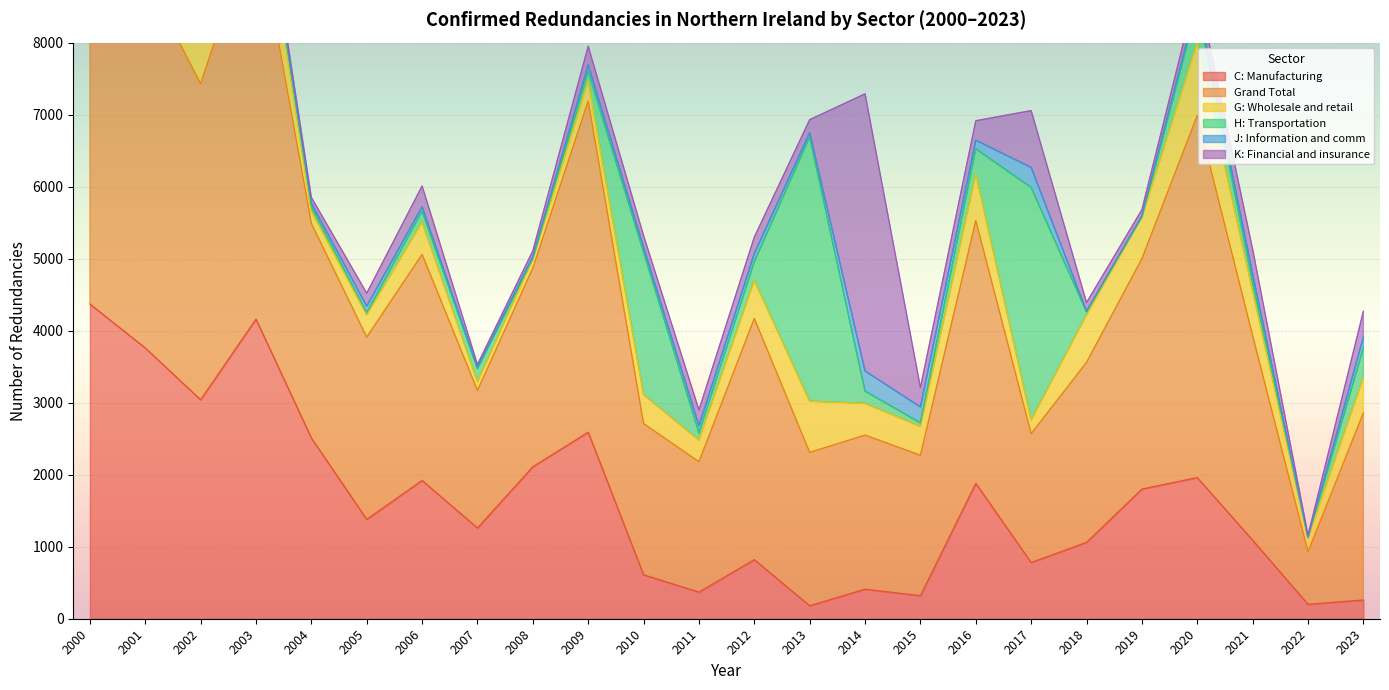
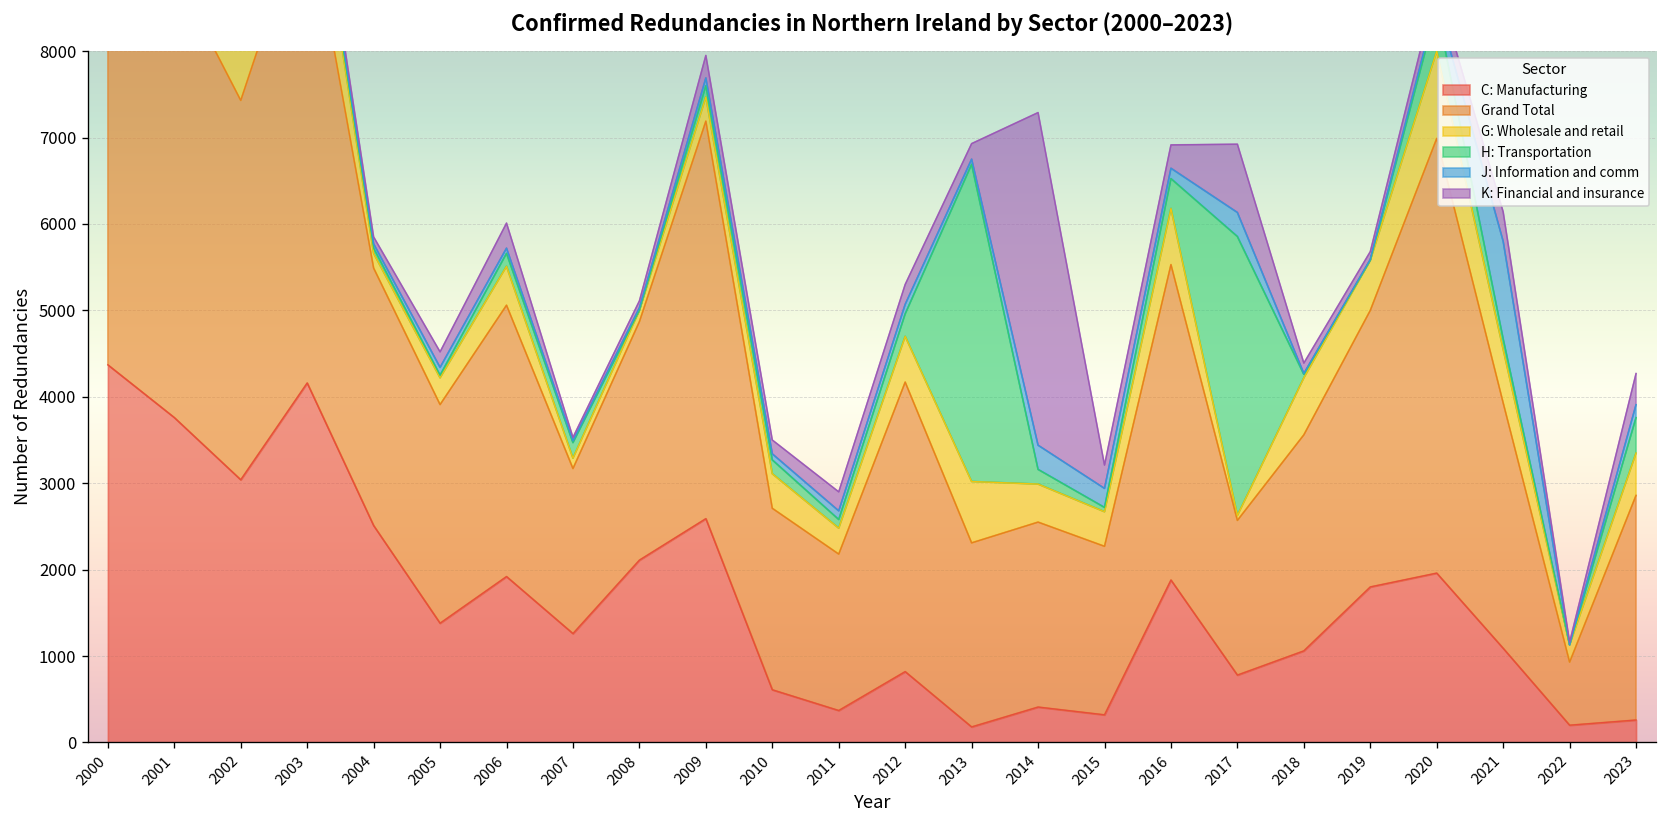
  {
    "G: Wholesale and retail": {
      "2002": 600,
      "2004": 200,
      "2006": 500,
      "2007": 100,
      "2009": 300,
      "2010": 400,
      "2011": 300,
      "2012": 500,
      "2013": 700,
      "2014": 400,
      "2015": 400,
      "2016": 700,
-     "2017": 200,
+     "2017": 100,
      "2018": 700,
      "2020": 1000,
      "2021": 600,
      "2023": 500
    },
    "H: Transportation": {
      "2004": 100,
      "2006": 200,
      "2009": 100,
-     "2010": 2000,
+     "2010": 200,
      "2011": 100,
      "2012": 300,
      "2013": 3700,
      "2014": 200,
      "2015": 100,
      "2016": 300,
      "2017": 3200,
      "2021": 100,
      "2023": 400
    },
    "J: Information and comm": {
      "2004": 100,
      "2005": 100,
      "2006": 100,
      "2009": 100,
      "2010": 100,
      "2011": 100,
      "2012": 100,
      "2013": 100,
      "2014": 300,
      "2015": 200,
      "2016": 100,
      "2017": 300,
-     "2021": 100,
+     "2021": 1100,
      "2023": 200
    },
    "K: Financial and insurance": {
      "2004": 100,
      "2005": 200,
      "2006": 300,
      "2007": 0,
      "2008": 100,
      "2009": 300,
      "2010": 200,
      "2011": 200,
      "2012": 200,
      "2013": 200,
      "2014": 3800,
      "2015": 300,
      "2016": 300,
      "2017": 800,
      "2018": 100,
      "2019": 100,
      "2021": 300,
      "2023": 400
    }
  }
